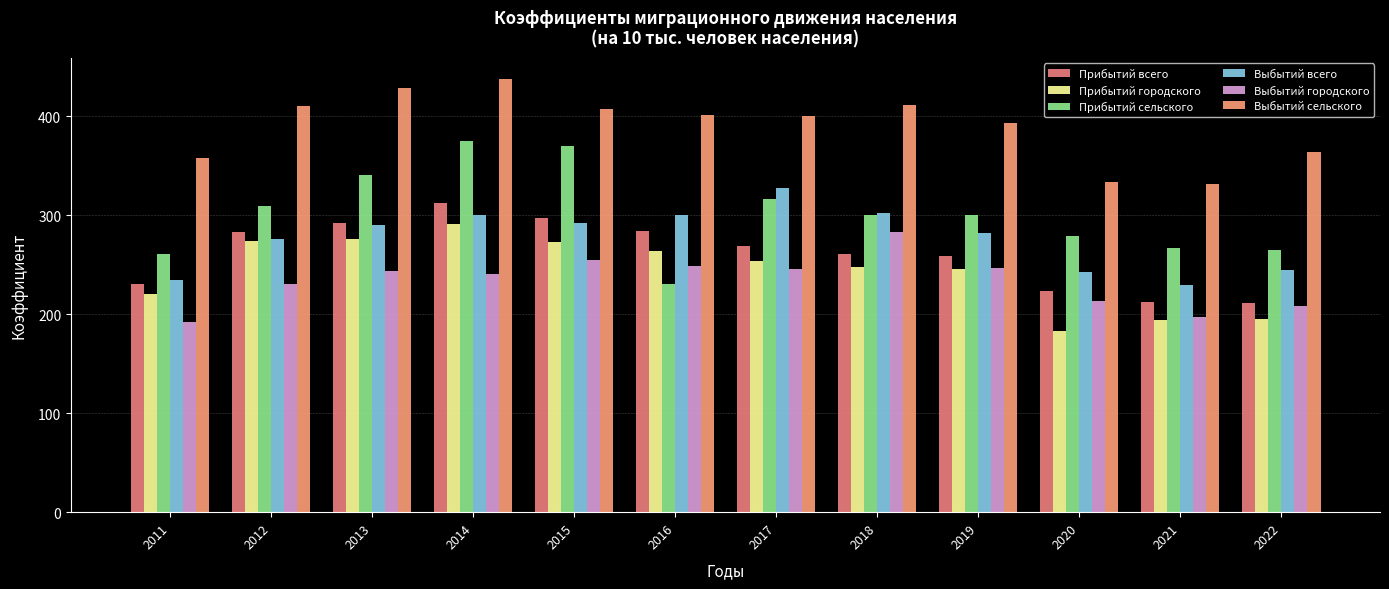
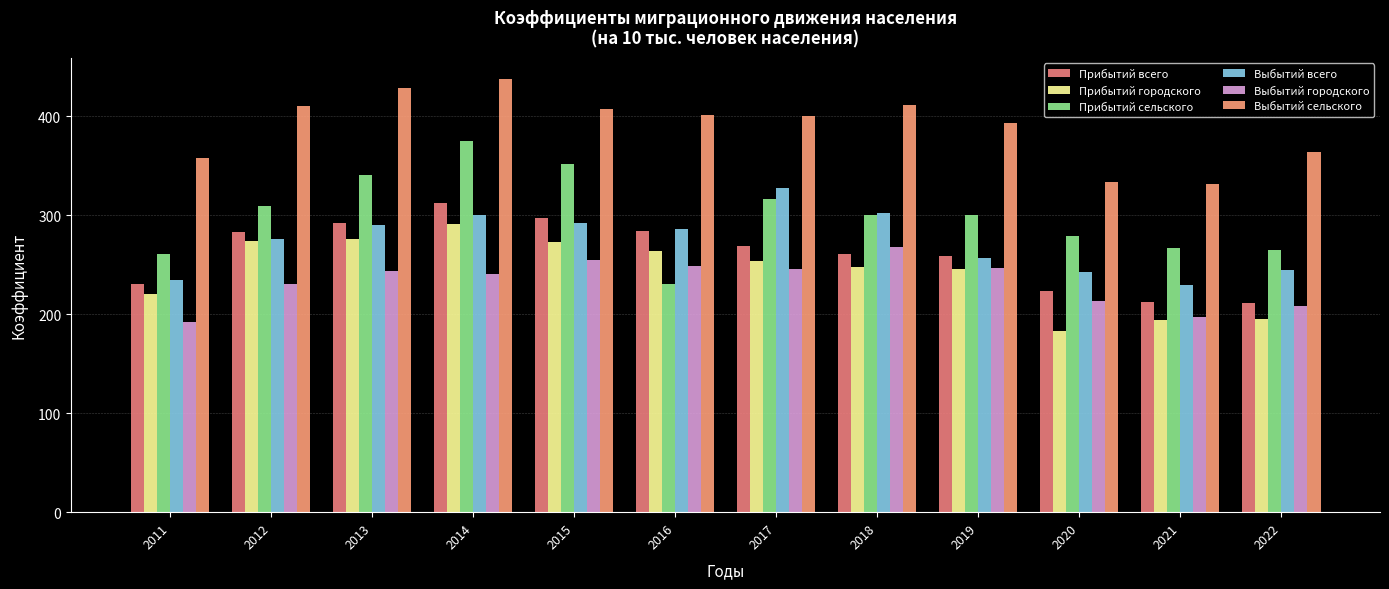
  {
    "Прибытий городского": {
      "2011": 220,
      "2012": 270,
      "2013": 280,
      "2014": 290,
      "2015": 270,
      "2016": 260,
      "2017": 250,
      "2018": 250,
      "2019": 250,
      "2020": 180,
      "2021": 190,
      "2022": 200
    },
    "Прибытий сельского": {
      "2011": 260,
      "2012": 310,
      "2013": 340,
      "2014": 380,
-     "2015": 370,
+     "2015": 350,
      "2016": 230,
      "2017": 320,
      "2018": 300,
      "2019": 300,
      "2020": 280,
      "2021": 270,
      "2022": 260
    },
    "Выбытий всего": {
      "2011": 230,
      "2012": 280,
      "2013": 290,
      "2014": 300,
      "2015": 290,
-     "2016": 300,
+     "2016": 290,
      "2017": 330,
      "2018": 300,
-     "2019": 280,
+     "2019": 260,
      "2020": 240,
      "2021": 230,
      "2022": 240
    },
    "Выбытий городского": {
      "2011": 190,
      "2012": 230,
      "2013": 240,
      "2014": 240,
      "2015": 250,
      "2016": 250,
      "2017": 250,
-     "2018": 280,
+     "2018": 270,
      "2019": 250,
      "2020": 210,
      "2021": 200,
      "2022": 210
    }
  }
